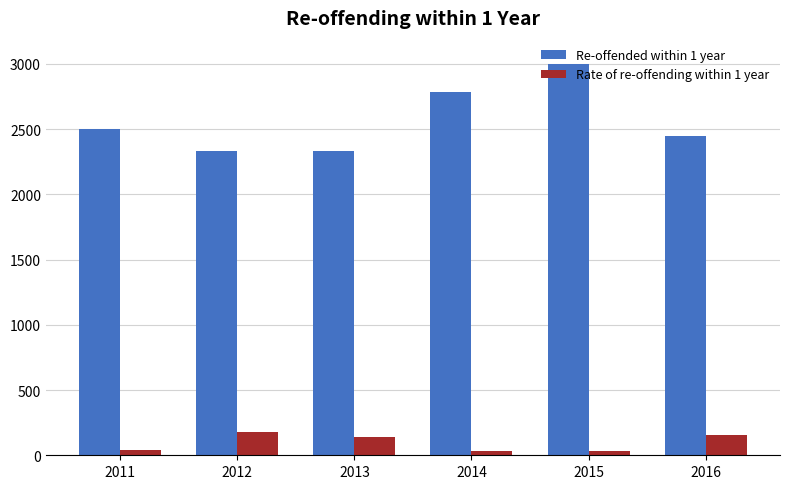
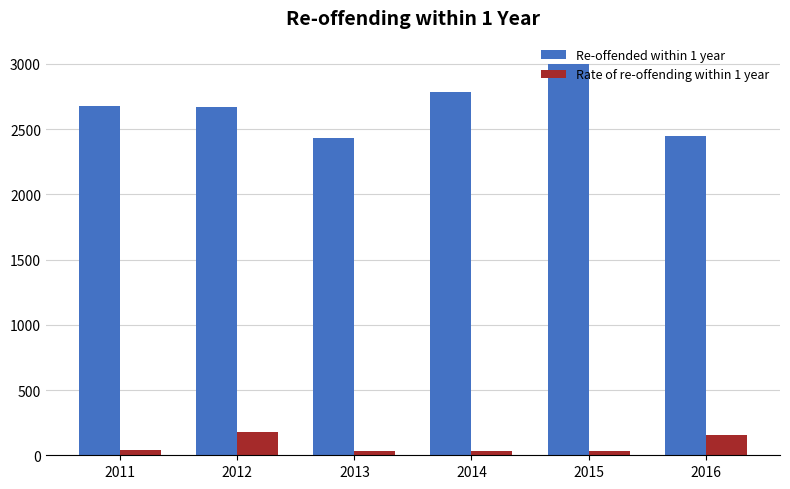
  {
    "Re-offended within 1 year": {
-     "2011": 2510,
-     "2012": 2330,
-     "2013": 2330,
+     "2011": 2680,
+     "2012": 2670,
+     "2013": 2430,
      "2014": 2790,
      "2015": 3000,
      "2016": 2450
    },
    "Rate of re-offending within 1 year": {
      "2011": 40,
      "2012": 180,
-     "2013": 140,
+     "2013": 40,
      "2014": 30,
      "2015": 40,
      "2016": 160
    }
  }
